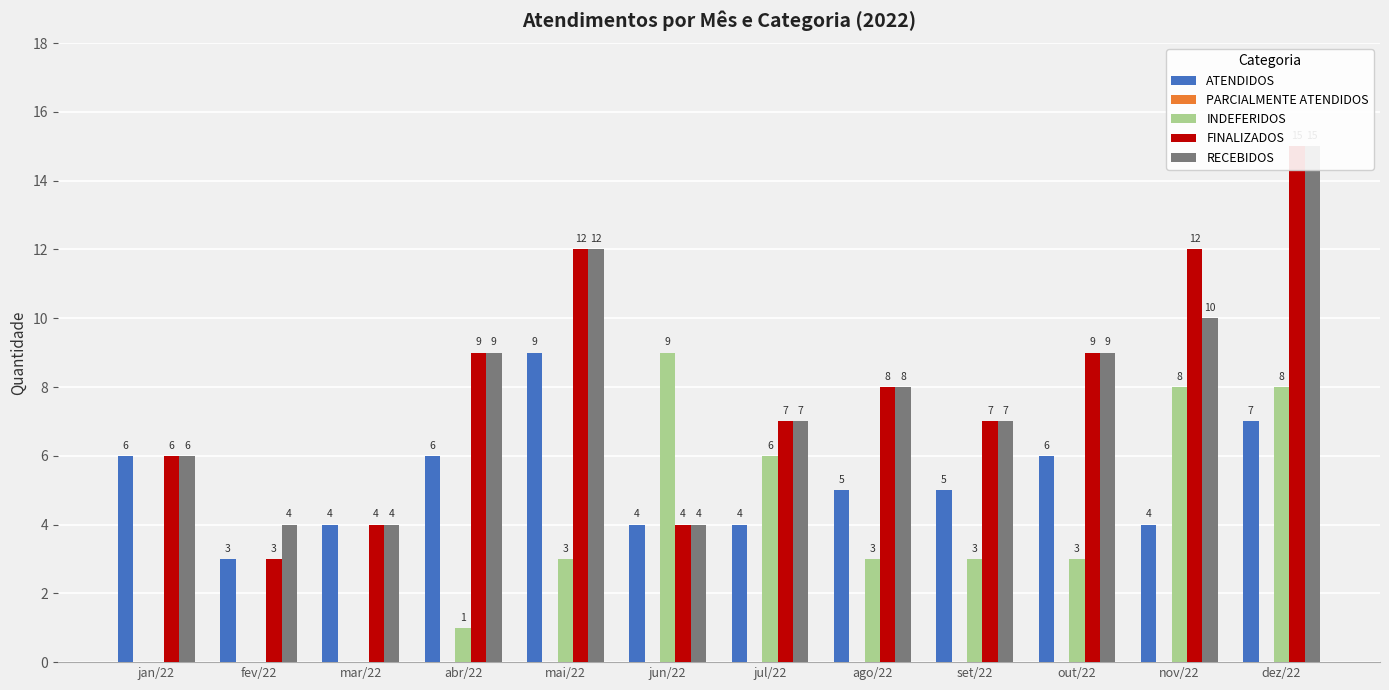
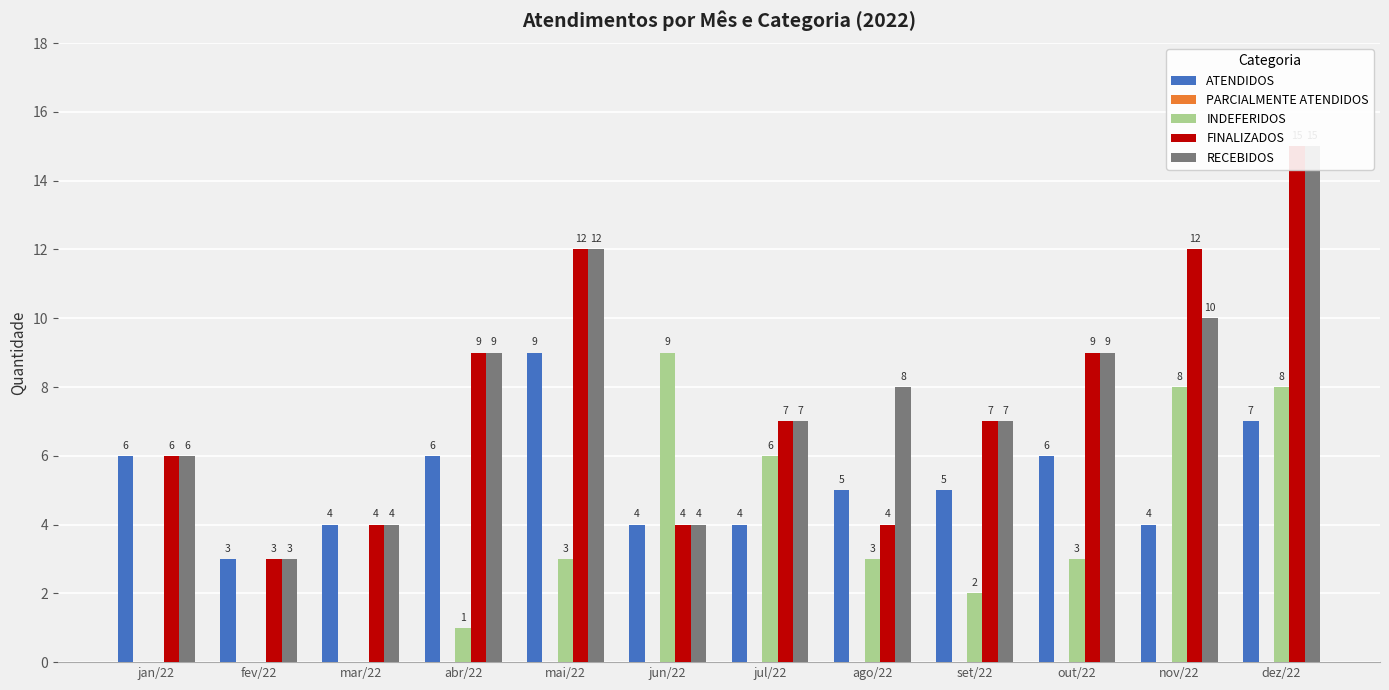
  {
    "ATENDIDOS": {
      "jan/22": 6,
      "fev/22": 3,
      "mar/22": 4,
      "abr/22": 6,
      "mai/22": 9,
      "jun/22": 4,
      "jul/22": 4,
      "ago/22": 5,
      "set/22": 5,
      "out/22": 6,
      "nov/22": 4,
      "dez/22": 7
    },
    "PARCIALMENTE ATENDIDOS": {
      "jan/22": 0.0,
      "fev/22": 0.0,
      "mar/22": 0.0,
      "abr/22": 0.0,
      "mai/22": 0.0,
      "jun/22": 0.0,
      "jul/22": 0.0,
      "ago/22": 0.0,
      "set/22": 0.0,
      "out/22": 0.0,
      "nov/22": 0.0,
      "dez/22": 0.0
    },
    "INDEFERIDOS": {
      "abr/22": 1,
      "mai/22": 3,
      "jun/22": 9,
      "jul/22": 6,
      "ago/22": 3,
-     "set/22": 3,
+     "set/22": 2,
      "out/22": 3,
      "nov/22": 8,
      "dez/22": 8
    },
    "FINALIZADOS": {
      "jan/22": 6,
      "fev/22": 3,
      "mar/22": 4,
      "abr/22": 9,
      "mai/22": 12,
      "jun/22": 4,
      "jul/22": 7,
-     "ago/22": 8,
+     "ago/22": 4,
      "set/22": 7,
      "out/22": 9,
      "nov/22": 12
    },
    "RECEBIDOS": {
      "jan/22": 6,
-     "fev/22": 4,
+     "fev/22": 3,
      "mar/22": 4,
      "abr/22": 9,
      "mai/22": 12,
      "jun/22": 4,
      "jul/22": 7,
      "ago/22": 8,
      "set/22": 7,
      "out/22": 9,
      "nov/22": 10
    }
  }
